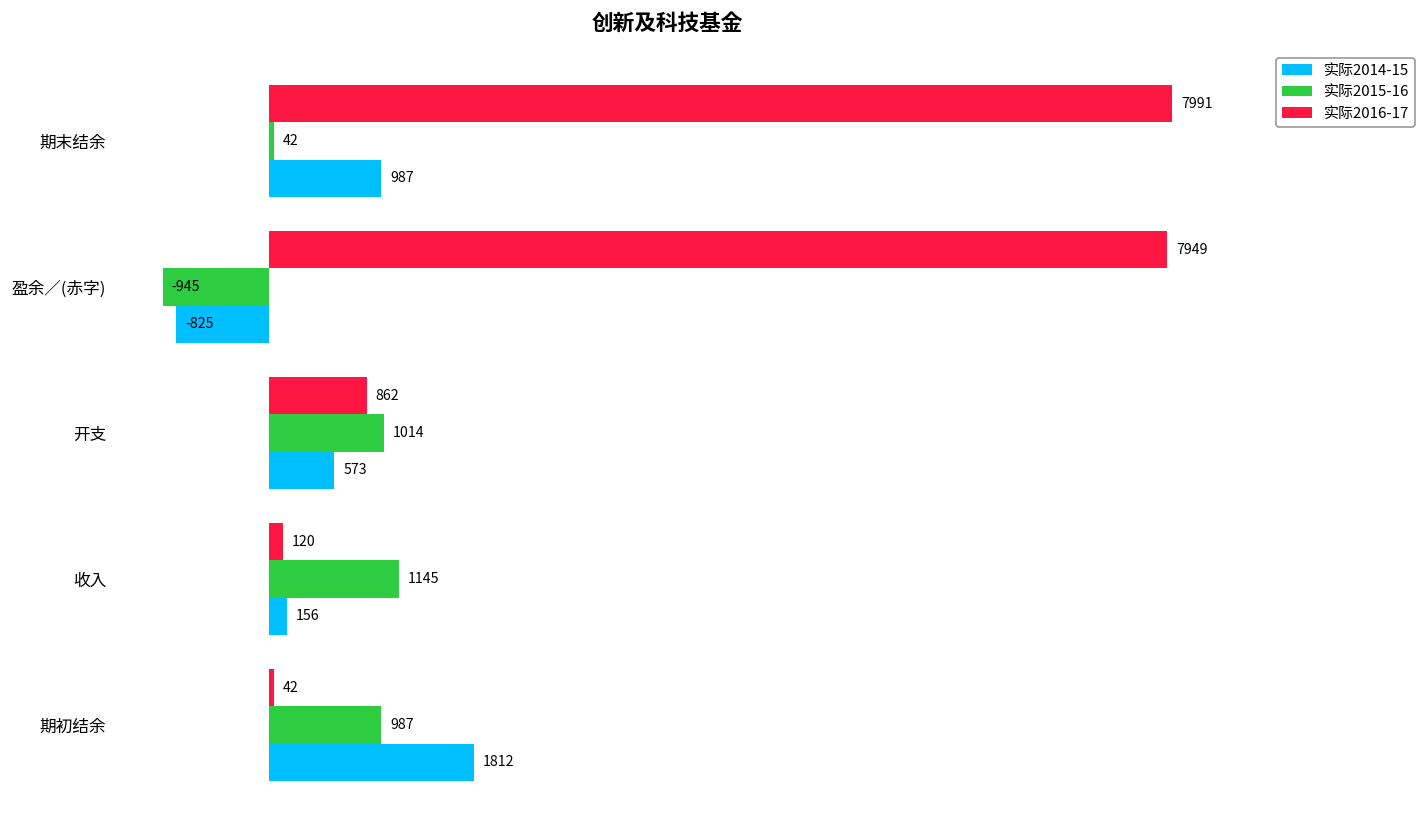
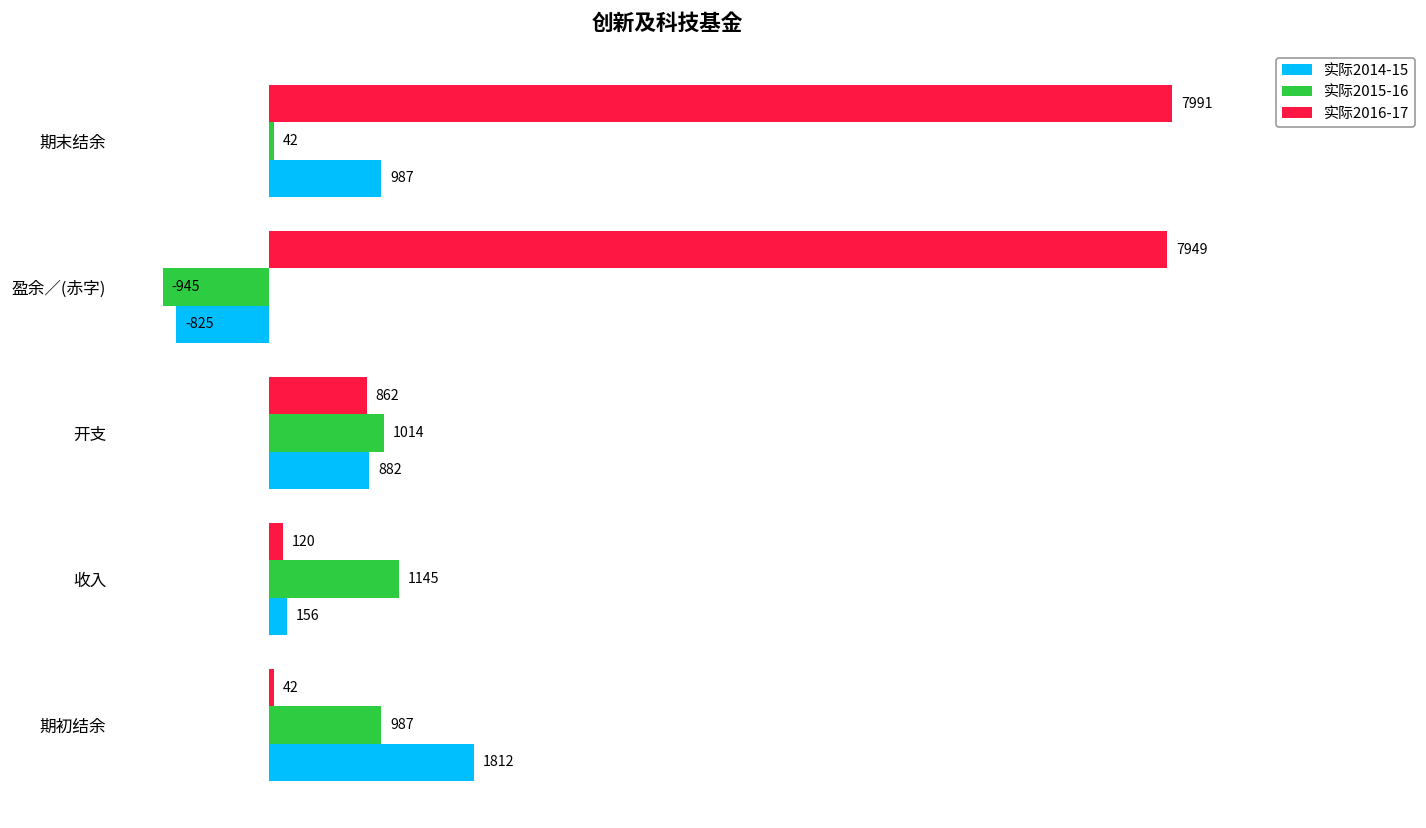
  {
    "实际2014-15": {
      "期末结余": 987,
      "盈余／(赤字)": -825,
-     "开支": 573,
+     "开支": 882,
      "收入": 156,
      "期初结余": 1812
    },
    "实际2015-16": {
      "期末结余": 42,
      "盈余／(赤字)": -945,
      "开支": 1014,
      "收入": 1145,
      "期初结余": 987
    },
    "实际2016-17": {
      "期末结余": 7991,
      "盈余／(赤字)": 7949,
      "开支": 862,
      "收入": 120,
      "期初结余": 42
    }
  }
